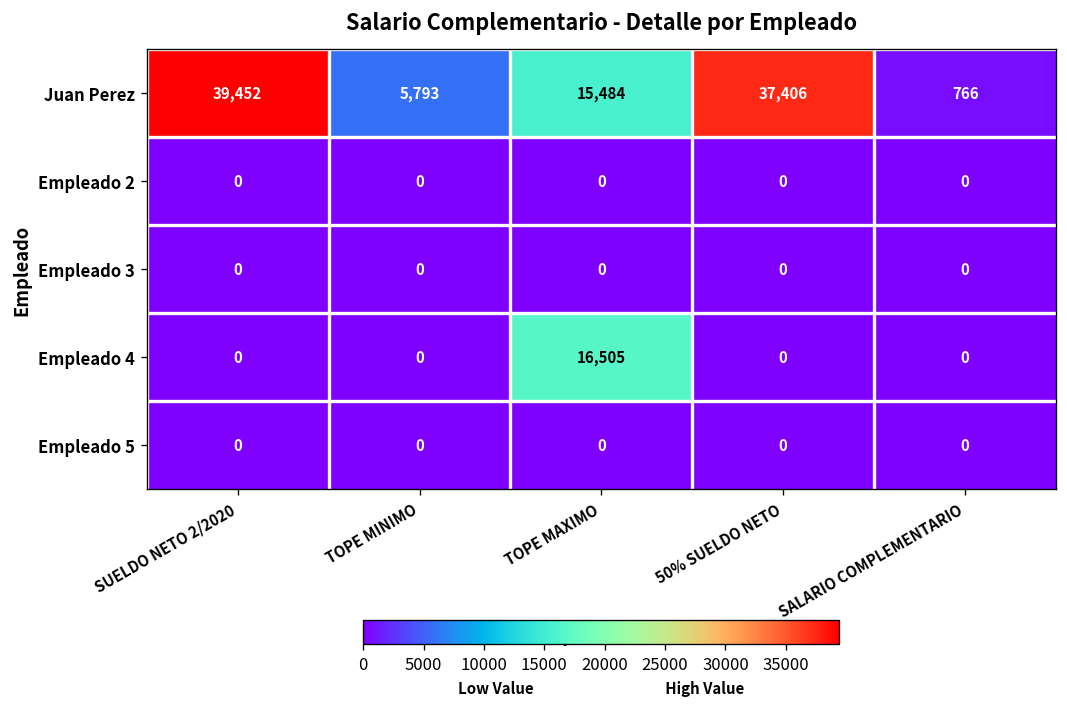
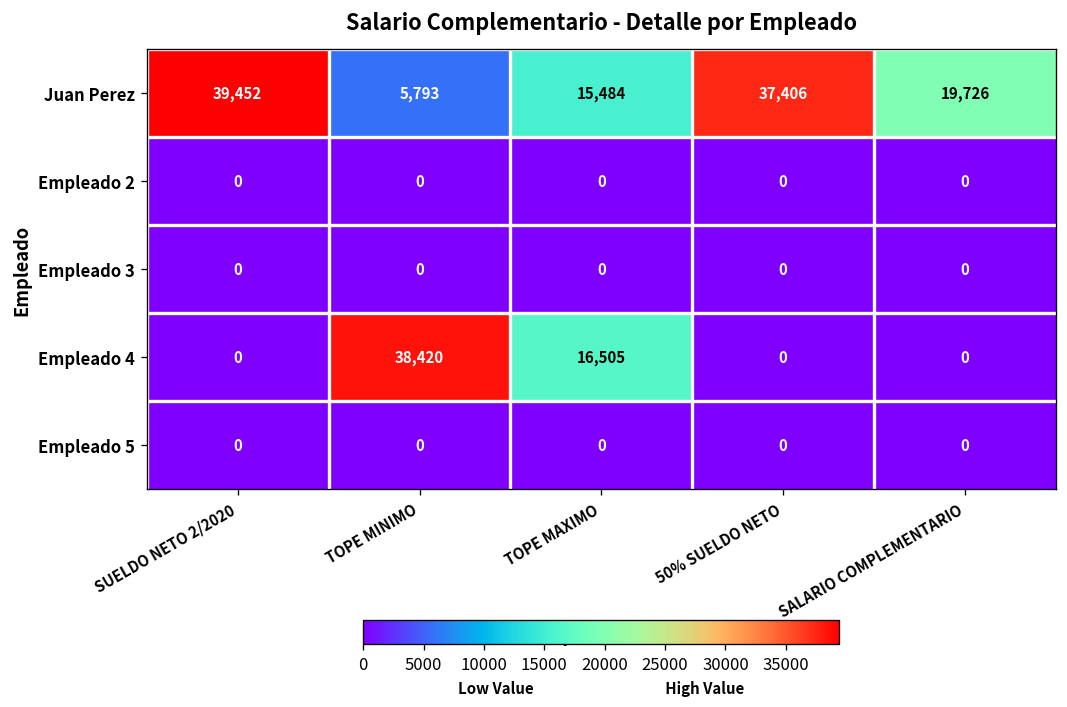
  {
    "Juan Perez": {
      "SUELDO NETO 2/2020": "39,452",
      "TOPE MINIMO": "5,793",
      "TOPE MAXIMO": "15,484",
      "50% SUELDO NETO": "37,406",
-     "SALARIO COMPLEMENTARIO": "766"
+     "SALARIO COMPLEMENTARIO": "19,726"
    },
    "Empleado 2": {
      "SUELDO NETO 2/2020": "0",
      "TOPE MINIMO": "0",
      "TOPE MAXIMO": "0",
      "50% SUELDO NETO": "0",
      "SALARIO COMPLEMENTARIO": "0"
    },
    "Empleado 3": {
      "SUELDO NETO 2/2020": "0",
      "TOPE MINIMO": "0",
      "TOPE MAXIMO": "0",
      "50% SUELDO NETO": "0",
      "SALARIO COMPLEMENTARIO": "0"
    },
    "Empleado 4": {
      "SUELDO NETO 2/2020": "0",
-     "TOPE MINIMO": "0",
+     "TOPE MINIMO": "38,420",
      "TOPE MAXIMO": "16,505",
      "50% SUELDO NETO": "0",
      "SALARIO COMPLEMENTARIO": "0"
    },
    "Empleado 5": {
      "SUELDO NETO 2/2020": "0",
      "TOPE MINIMO": "0",
      "TOPE MAXIMO": "0",
      "50% SUELDO NETO": "0",
      "SALARIO COMPLEMENTARIO": "0"
    }
  }
